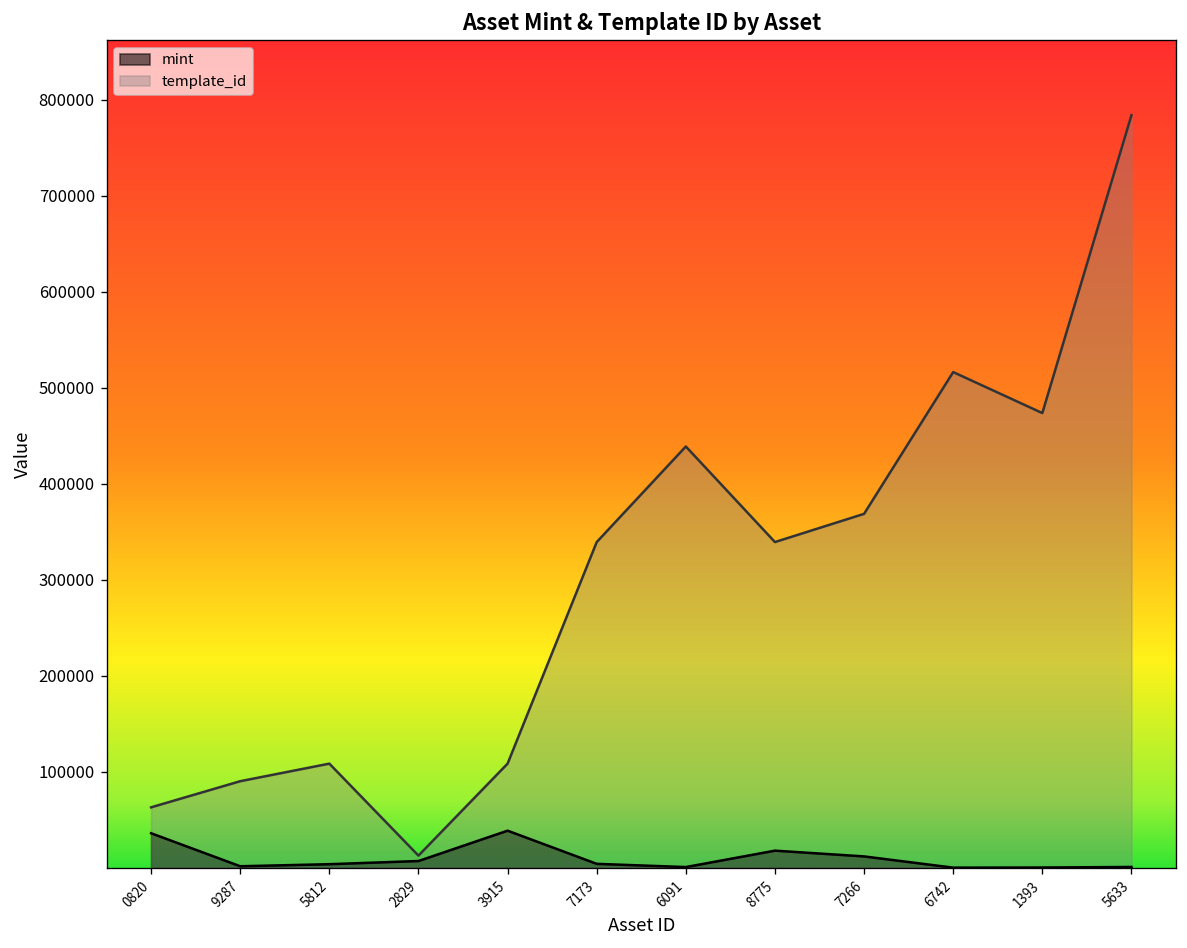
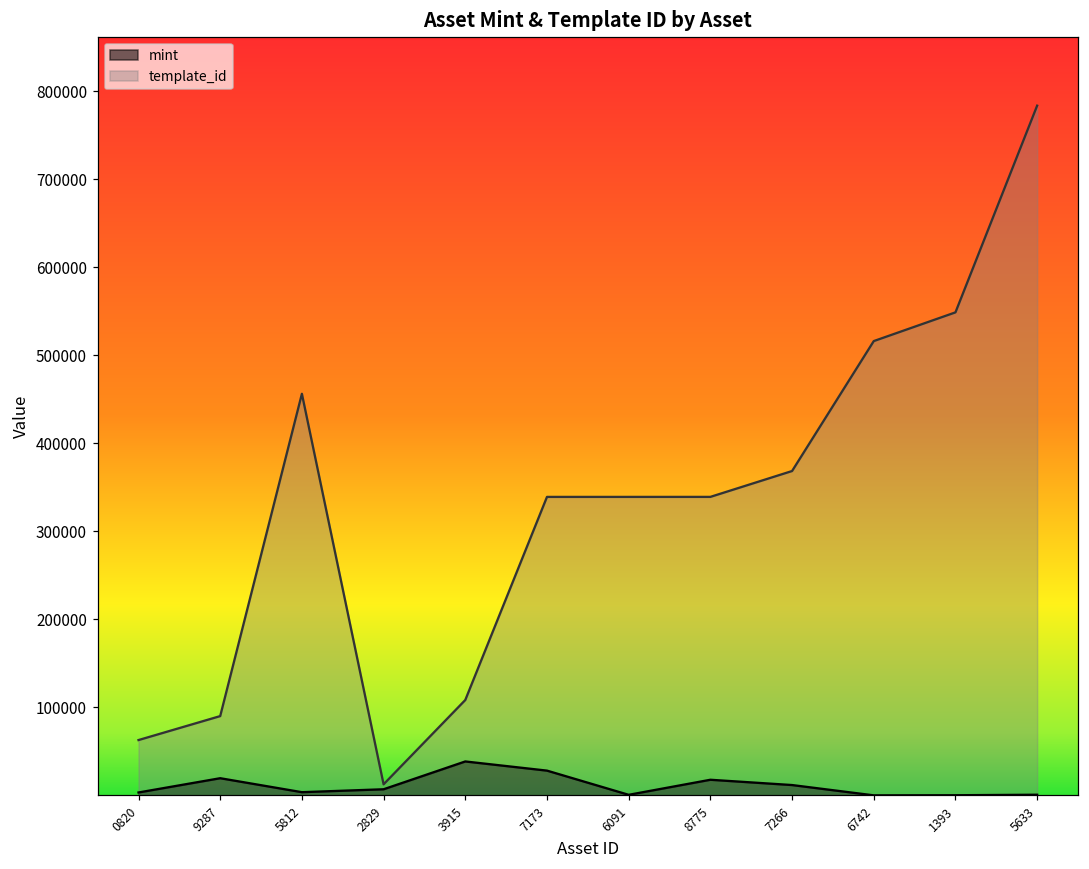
  {
    "mint": {
-     "0820": 40000,
-     "9287": 0,
+     "0820": 0,
+     "9287": 20000,
      "5812": 0,
      "2829": 10000,
      "3915": 40000,
-     "7173": 0,
+     "7173": 30000,
      "6091": 0,
      "8775": 20000,
      "7266": 10000,
      "6742": 0,
      "1393": 0,
      "5633": 0
    },
    "template_id": {
      "0820": 60000,
      "9287": 90000,
-     "5812": 110000,
+     "5812": 460000,
      "2829": 10000,
      "3915": 110000,
      "7173": 340000,
-     "6091": 440000,
+     "6091": 340000,
      "8775": 340000,
      "7266": 370000,
      "6742": 520000,
-     "1393": 470000,
+     "1393": 550000,
      "5633": 780000
    }
  }
